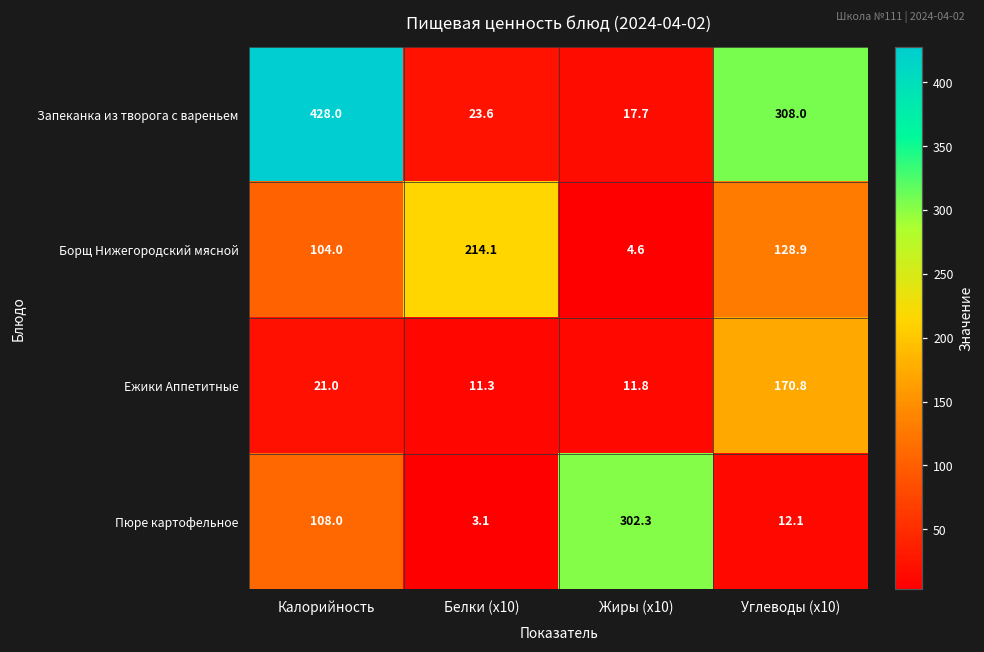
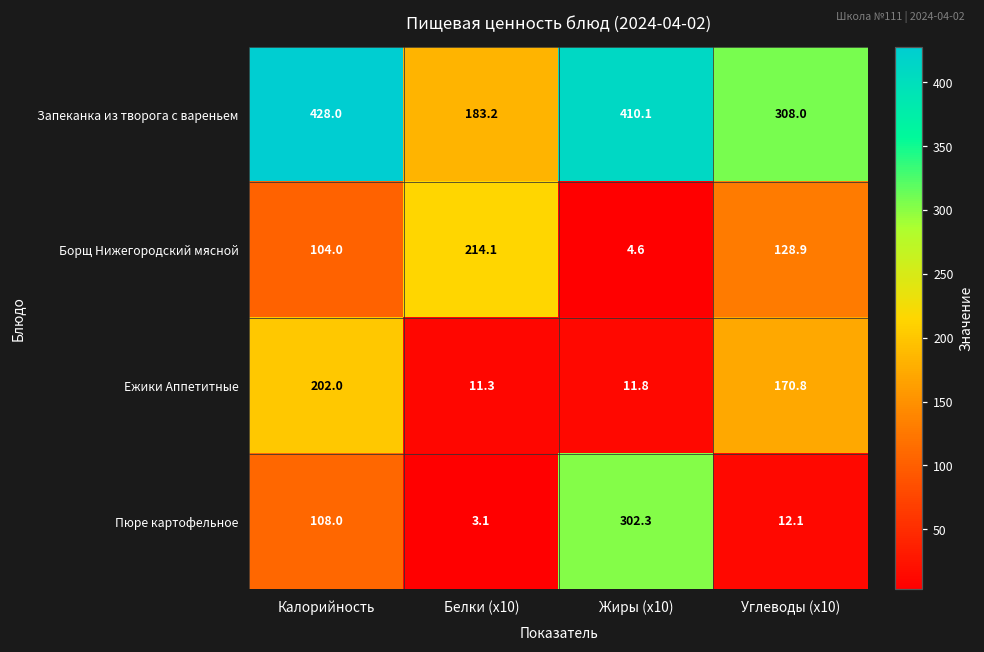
  {
    "Запеканка из творога с вареньем": {
      "Калорийность": 428.0,
-     "Белки (x10)": 23.6,
-     "Жиры (x10)": 17.7,
+     "Белки (x10)": 183.2,
+     "Жиры (x10)": 410.1,
      "Углеводы (x10)": 308.0
    },
    "Борщ Нижегородский мясной": {
      "Калорийность": 104.0,
      "Белки (x10)": 214.1,
      "Жиры (x10)": 4.6,
      "Углеводы (x10)": 128.9
    },
    "Ежики Аппетитные": {
-     "Калорийность": 21.0,
+     "Калорийность": 202.0,
      "Белки (x10)": 11.3,
      "Жиры (x10)": 11.8,
      "Углеводы (x10)": 170.8
    },
    "Пюре картофельное": {
      "Калорийность": 108.0,
      "Белки (x10)": 3.1,
      "Жиры (x10)": 302.3,
      "Углеводы (x10)": 12.1
    }
  }
